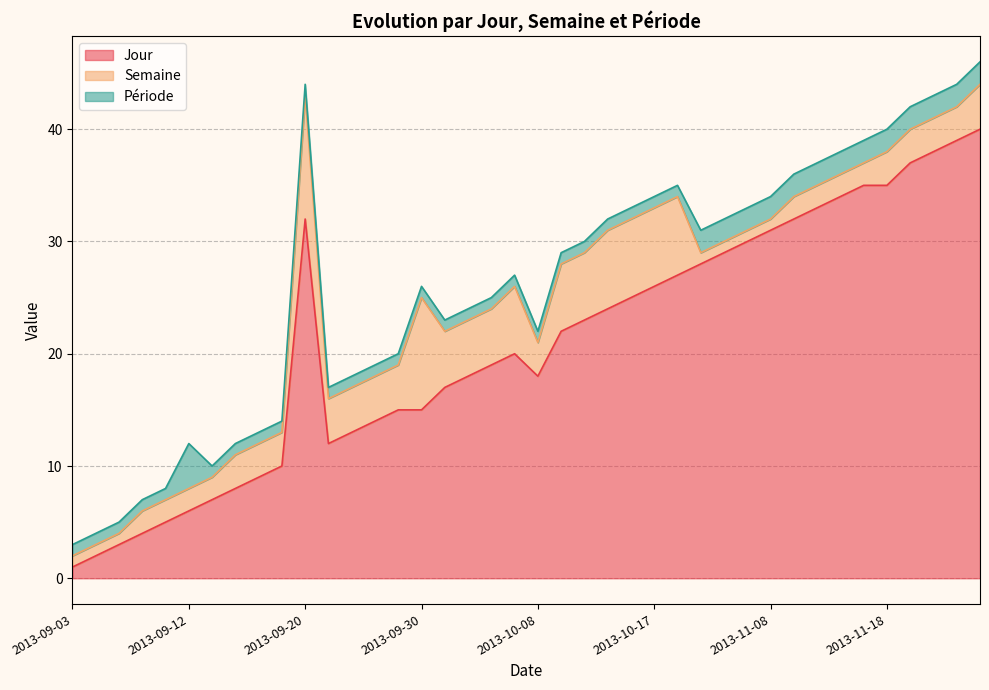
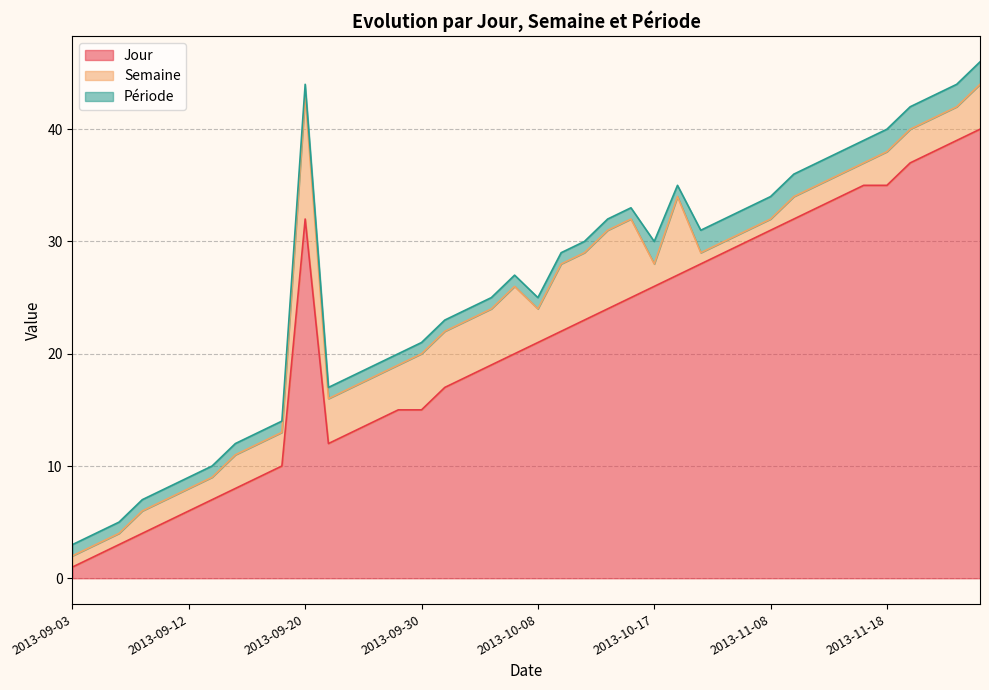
  {
    "Jour": {
      "2013-09-03": 1,
      "2013-09-12": 6,
      "2013-09-20": 32,
      "2013-09-30": 15,
-     "2013-10-08": 18,
+     "2013-10-08": 21,
      "2013-10-17": 26,
      "2013-11-08": 31,
      "2013-11-18": 35
    },
    "Semaine": {
      "2013-09-03": 1,
      "2013-09-12": 2,
      "2013-09-20": 11,
-     "2013-09-30": 10,
+     "2013-09-30": 5,
      "2013-10-08": 3,
-     "2013-10-17": 7,
+     "2013-10-17": 2,
      "2013-11-08": 1,
      "2013-11-18": 3
    },
    "Période": {
      "2013-09-03": 1,
-     "2013-09-12": 4,
+     "2013-09-12": 1,
      "2013-09-20": 1,
      "2013-09-30": 1,
      "2013-10-08": 1,
-     "2013-10-17": 1,
+     "2013-10-17": 2,
      "2013-11-08": 2,
      "2013-11-18": 2
    }
  }
